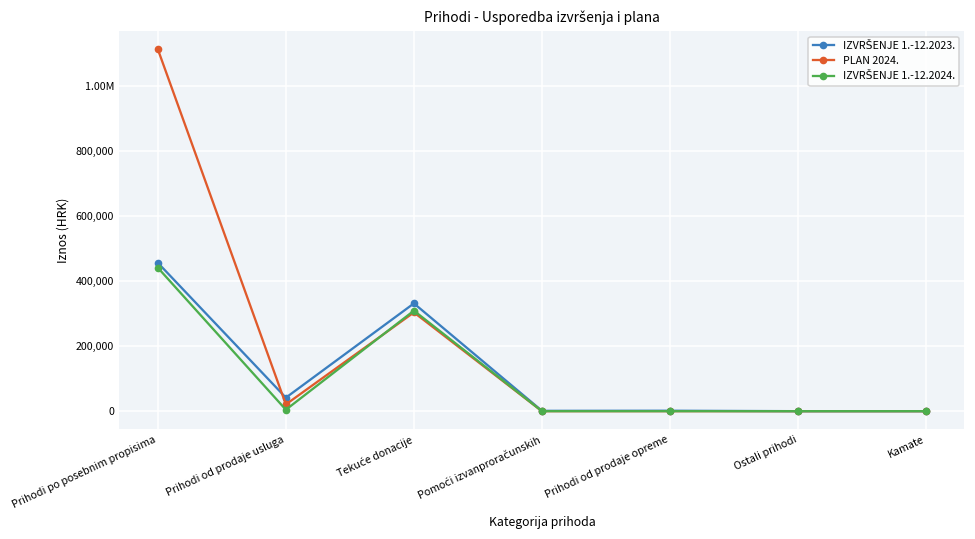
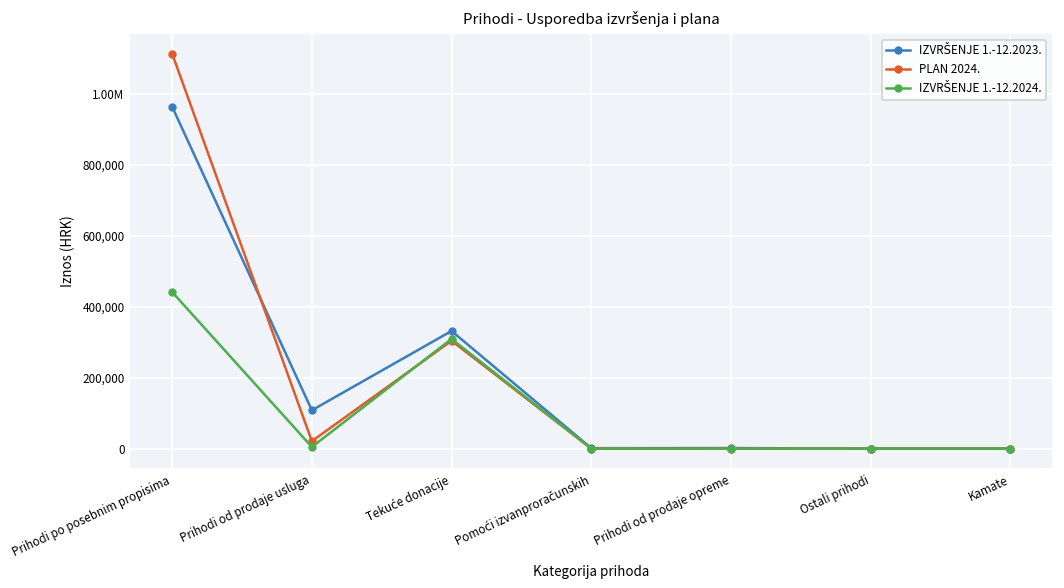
  {
    "IZVRŠENJE 1.-12.2023.": {
-     "Prihodi po posebnim propisima": "460,000",
-     "Prihodi od prodaje usluga": "40,000",
+     "Prihodi po posebnim propisima": "960,000",
+     "Prihodi od prodaje usluga": "110,000",
      "Tekuće donacije": "330,000"
    },
    "PLAN 2024.": {
      "Prihodi po posebnim propisima": "1,110,000",
      "Prihodi od prodaje usluga": "20,000"
    },
    "IZVRŠENJE 1.-12.2024.": {
      "Prihodi po posebnim propisima": "440,000",
      "Prihodi od prodaje usluga": "0"
    }
  }
